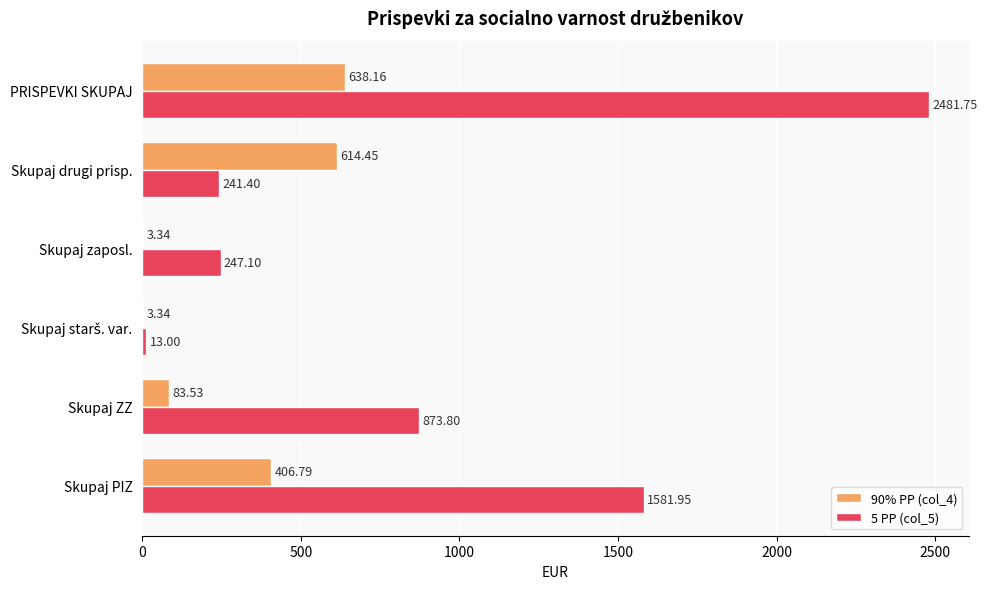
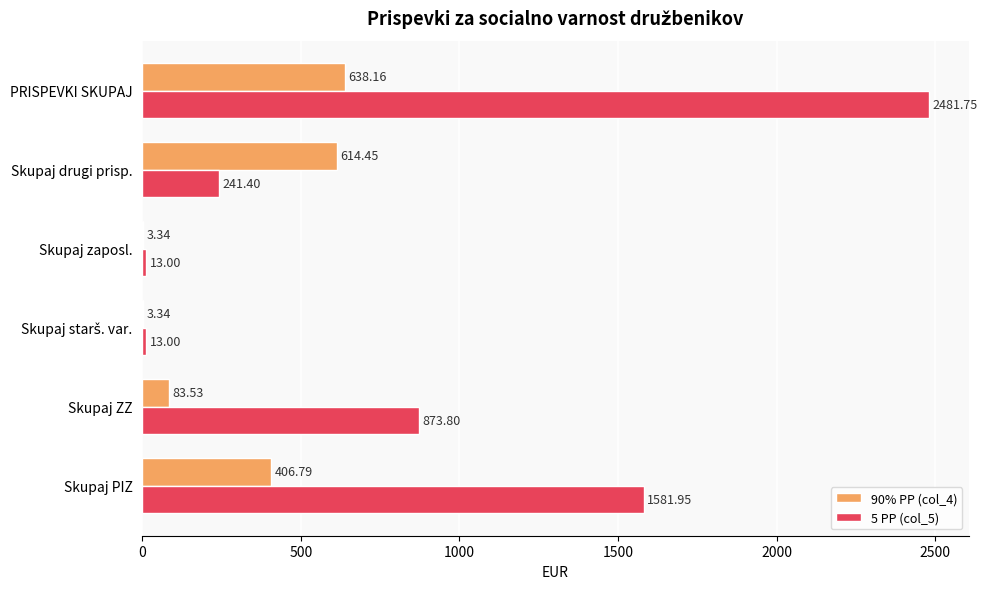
  {
    "90% PP (col_4)": {
      "PRISPEVKI SKUPAJ": 638.16,
      "Skupaj drugi prisp.": 614.45,
      "Skupaj zaposl.": 3.34,
      "Skupaj starš. var.": 3.34,
      "Skupaj ZZ": 83.53,
      "Skupaj PIZ": 406.79
    },
    "5 PP (col_5)": {
      "PRISPEVKI SKUPAJ": 2481.75,
      "Skupaj drugi prisp.": 241.40,
-     "Skupaj zaposl.": 247.10,
+     "Skupaj zaposl.": 13.00,
      "Skupaj starš. var.": 13.00,
      "Skupaj ZZ": 873.80,
      "Skupaj PIZ": 1581.95
    }
  }
